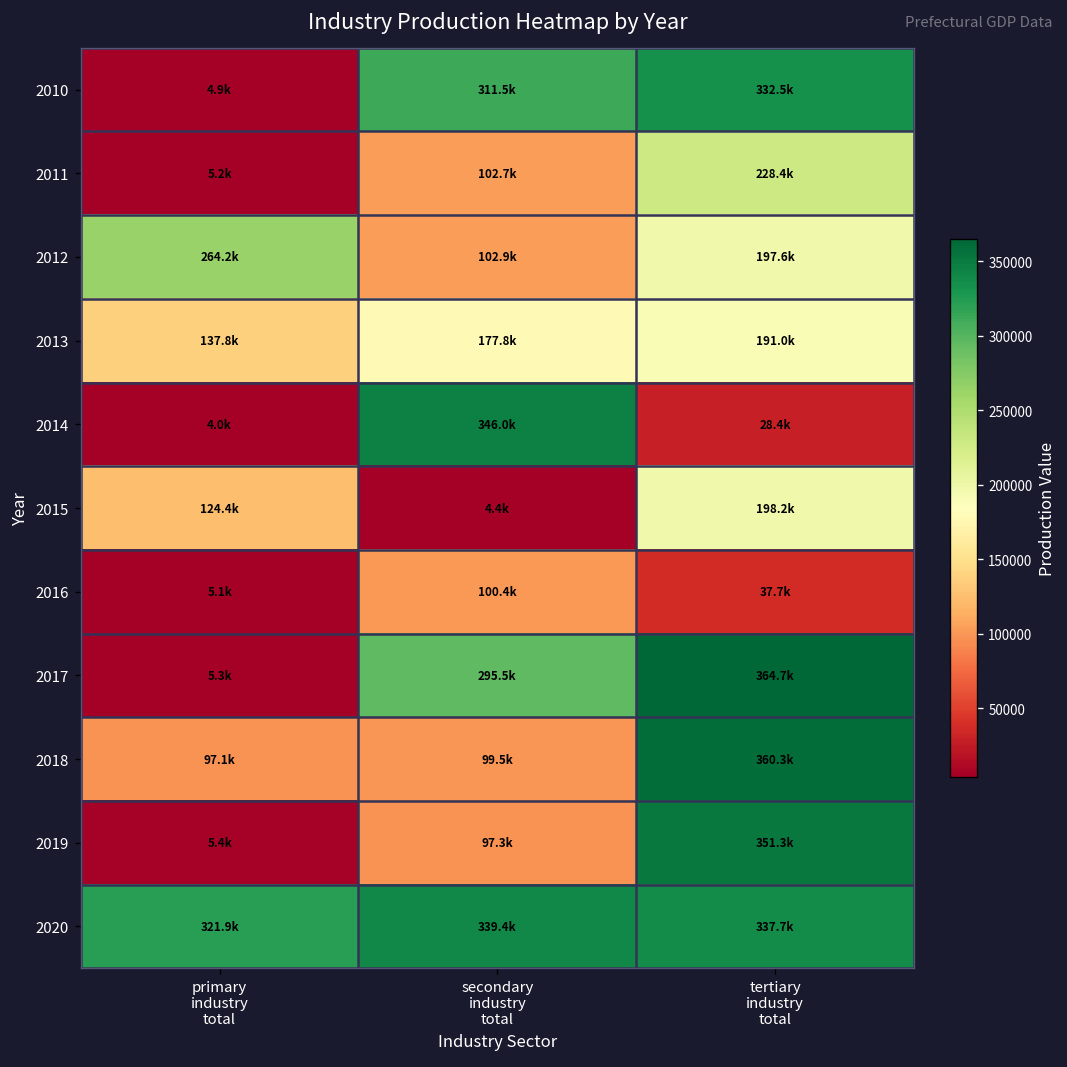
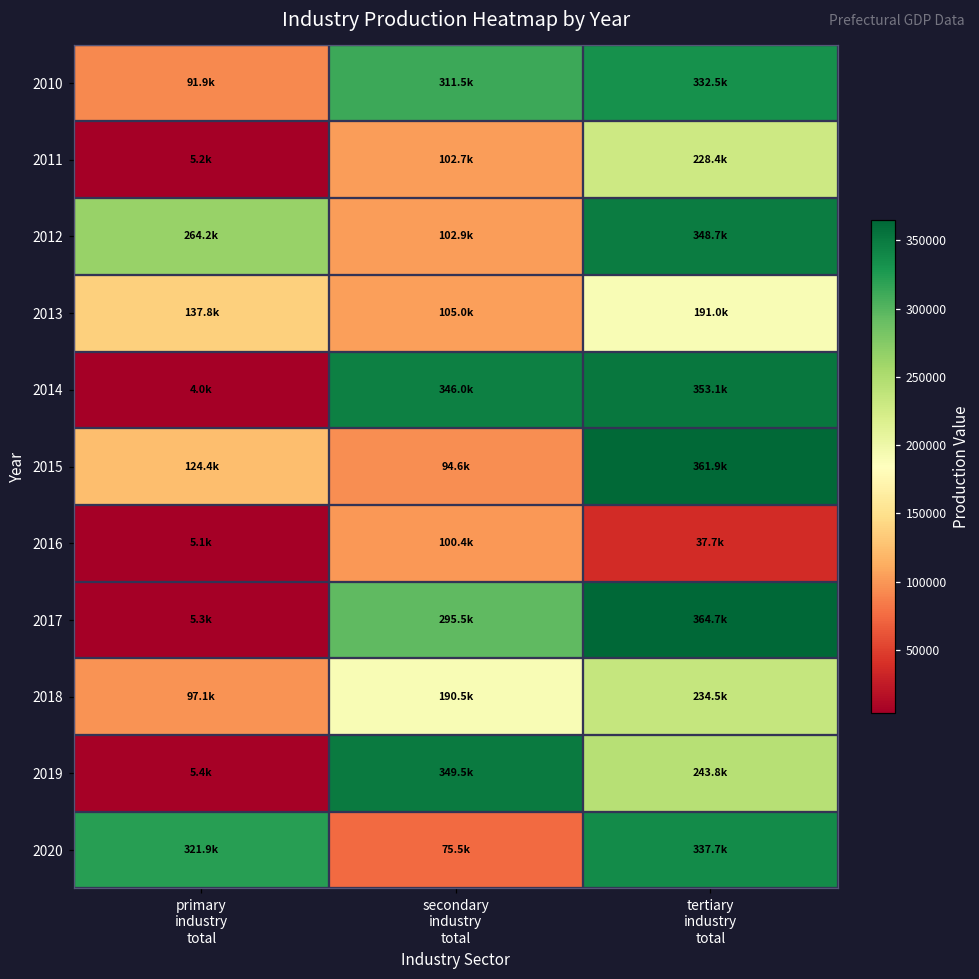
  {
    "2010": {
-     "primary industry total": "4.9k",
+     "primary industry total": "91.9k",
      "secondary industry total": "311.5k",
      "tertiary industry total": "332.5k"
    },
    "2011": {
      "primary industry total": "5.2k",
      "secondary industry total": "102.7k",
      "tertiary industry total": "228.4k"
    },
    "2012": {
      "primary industry total": "264.2k",
      "secondary industry total": "102.9k",
-     "tertiary industry total": "197.6k"
+     "tertiary industry total": "348.7k"
    },
    "2013": {
      "primary industry total": "137.8k",
-     "secondary industry total": "177.8k",
+     "secondary industry total": "105.0k",
      "tertiary industry total": "191.0k"
    },
    "2014": {
      "primary industry total": "4.0k",
      "secondary industry total": "346.0k",
-     "tertiary industry total": "28.4k"
+     "tertiary industry total": "353.1k"
    },
    "2015": {
      "primary industry total": "124.4k",
-     "secondary industry total": "4.4k",
-     "tertiary industry total": "198.2k"
+     "secondary industry total": "94.6k",
+     "tertiary industry total": "361.9k"
    },
    "2016": {
      "primary industry total": "5.1k",
      "secondary industry total": "100.4k",
      "tertiary industry total": "37.7k"
    },
    "2017": {
      "primary industry total": "5.3k",
      "secondary industry total": "295.5k",
      "tertiary industry total": "364.7k"
    },
    "2018": {
      "primary industry total": "97.1k",
-     "secondary industry total": "99.5k",
-     "tertiary industry total": "360.3k"
+     "secondary industry total": "190.5k",
+     "tertiary industry total": "234.5k"
    },
    "2019": {
      "primary industry total": "5.4k",
-     "secondary industry total": "97.3k",
-     "tertiary industry total": "351.3k"
+     "secondary industry total": "349.5k",
+     "tertiary industry total": "243.8k"
    },
    "2020": {
      "primary industry total": "321.9k",
-     "secondary industry total": "339.4k",
+     "secondary industry total": "75.5k",
      "tertiary industry total": "337.7k"
    }
  }
